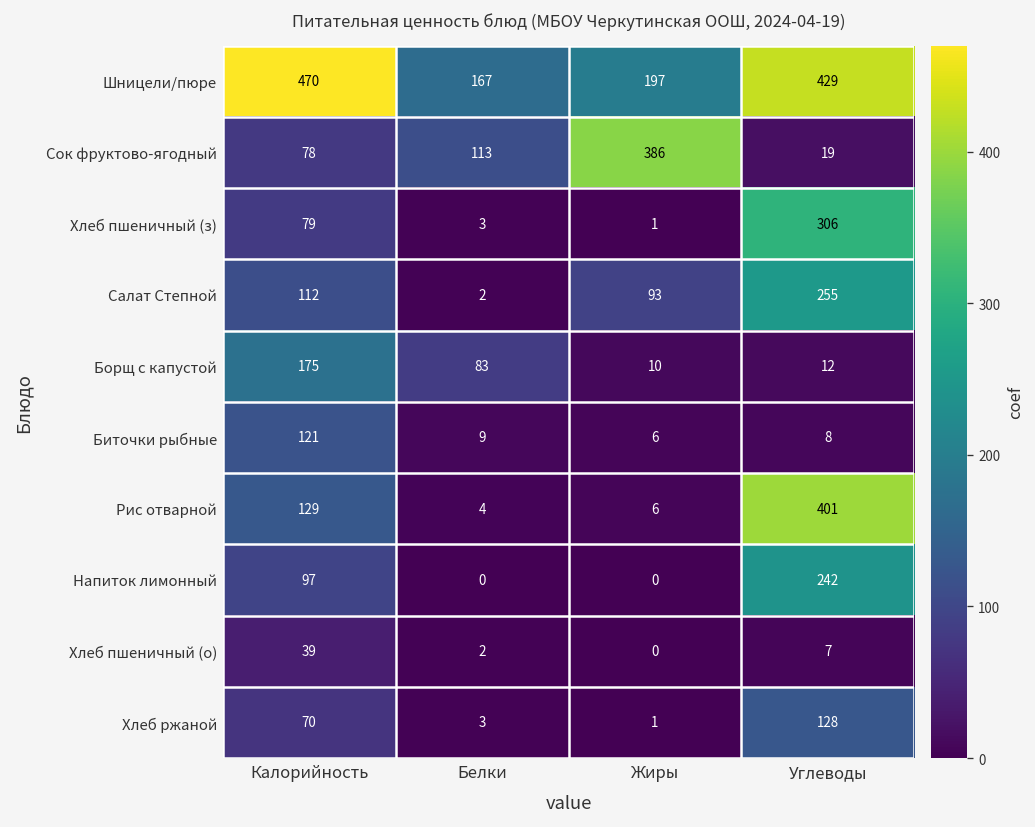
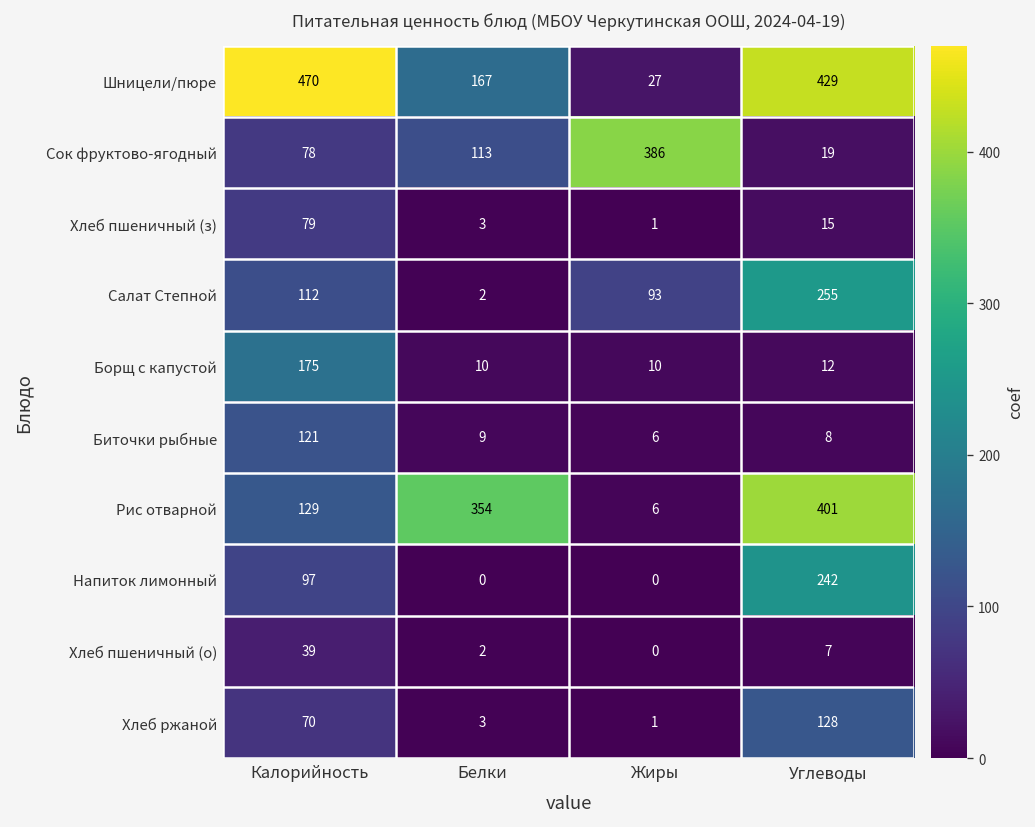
  {
    "Шницели/пюре": {
      "Калорийность": 470,
      "Белки": 167,
-     "Жиры": 197,
+     "Жиры": 27,
      "Углеводы": 429
    },
    "Сок фруктово-ягодный": {
      "Калорийность": 78,
      "Белки": 113,
      "Жиры": 386,
      "Углеводы": 19
    },
    "Хлеб пшеничный (з)": {
      "Калорийность": 79,
      "Белки": 3,
      "Жиры": 1,
-     "Углеводы": 306
+     "Углеводы": 15
    },
    "Салат Степной": {
      "Калорийность": 112,
      "Белки": 2,
      "Жиры": 93,
      "Углеводы": 255
    },
    "Борщ с капустой": {
      "Калорийность": 175,
-     "Белки": 83,
+     "Белки": 10,
      "Жиры": 10,
      "Углеводы": 12
    },
    "Биточки рыбные": {
      "Калорийность": 121,
      "Белки": 9,
      "Жиры": 6,
      "Углеводы": 8
    },
    "Рис отварной": {
      "Калорийность": 129,
-     "Белки": 4,
+     "Белки": 354,
      "Жиры": 6,
      "Углеводы": 401
    },
    "Напиток лимонный": {
      "Калорийность": 97,
      "Белки": 0,
      "Жиры": 0,
      "Углеводы": 242
    },
    "Хлеб пшеничный (о)": {
      "Калорийность": 39,
      "Белки": 2,
      "Жиры": 0,
      "Углеводы": 7
    },
    "Хлеб ржаной": {
      "Калорийность": 70,
      "Белки": 3,
      "Жиры": 1,
      "Углеводы": 128
    }
  }
